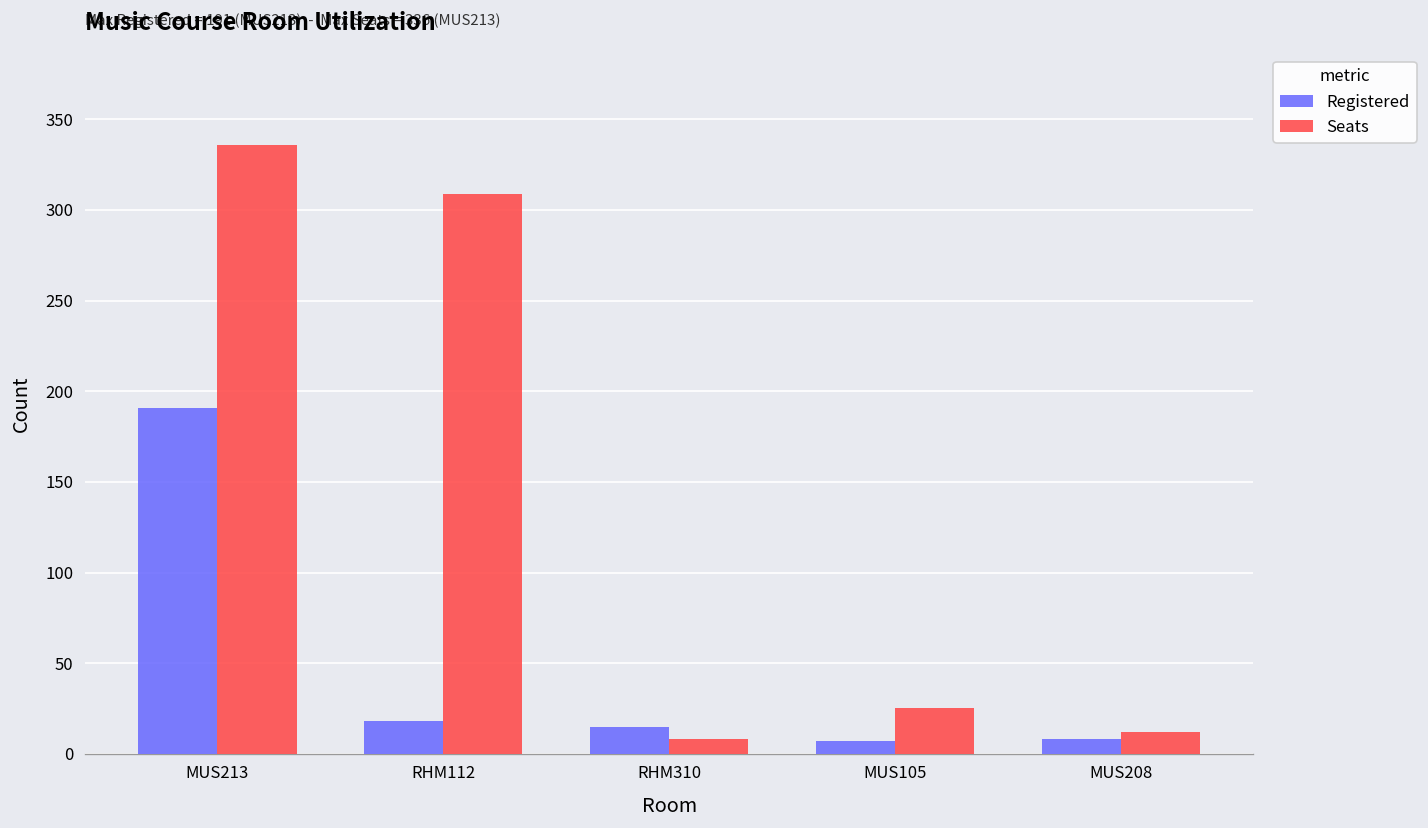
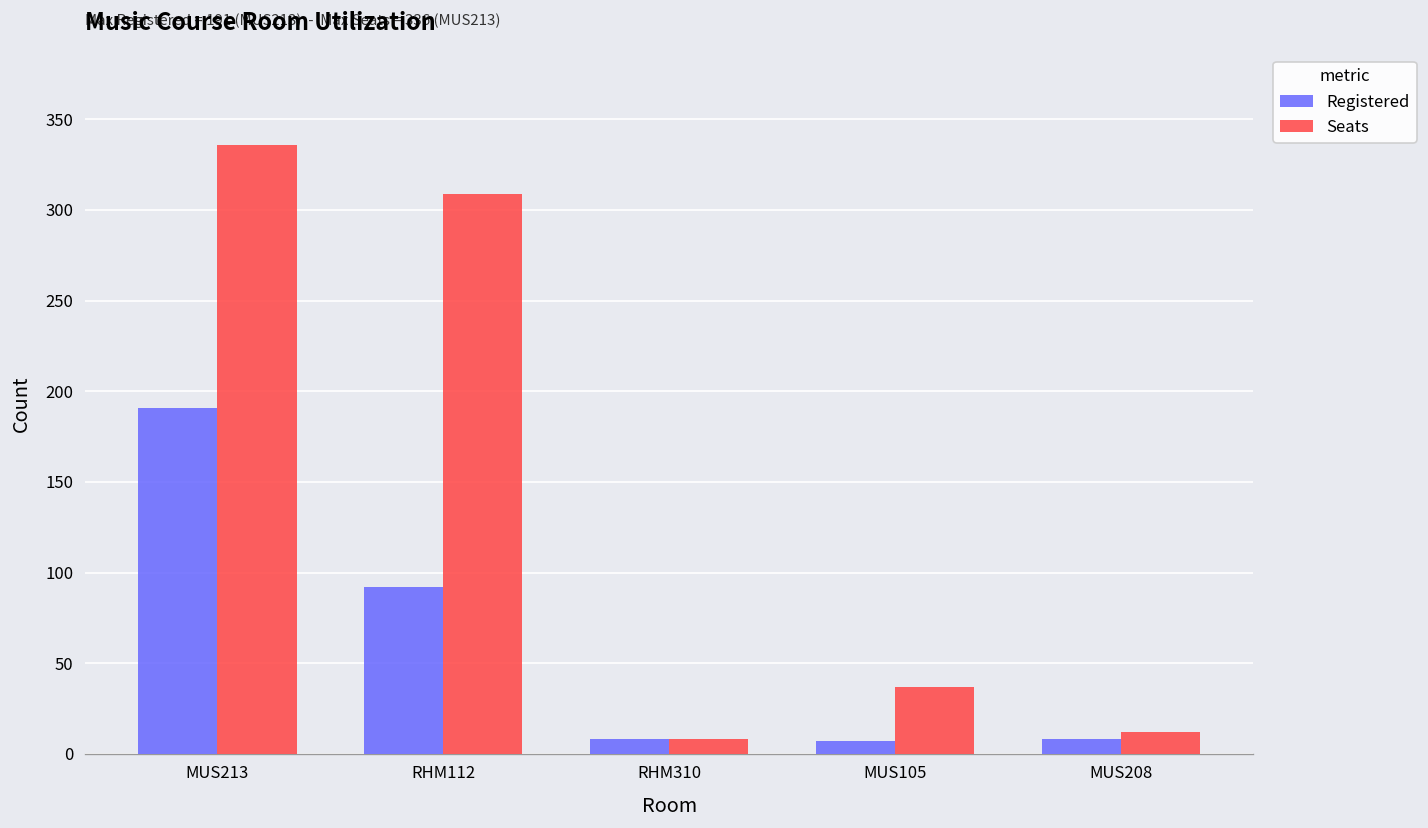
  {
    "Registered": {
      "MUS213": 191,
-     "RHM112": 18,
-     "RHM310": 15,
+     "RHM112": 92,
+     "RHM310": 8,
      "MUS105": 7,
      "MUS208": 8
    },
    "Seats": {
      "MUS213": 336,
      "RHM112": 309,
      "RHM310": 8,
-     "MUS105": 25,
+     "MUS105": 37,
      "MUS208": 12
    }
  }
